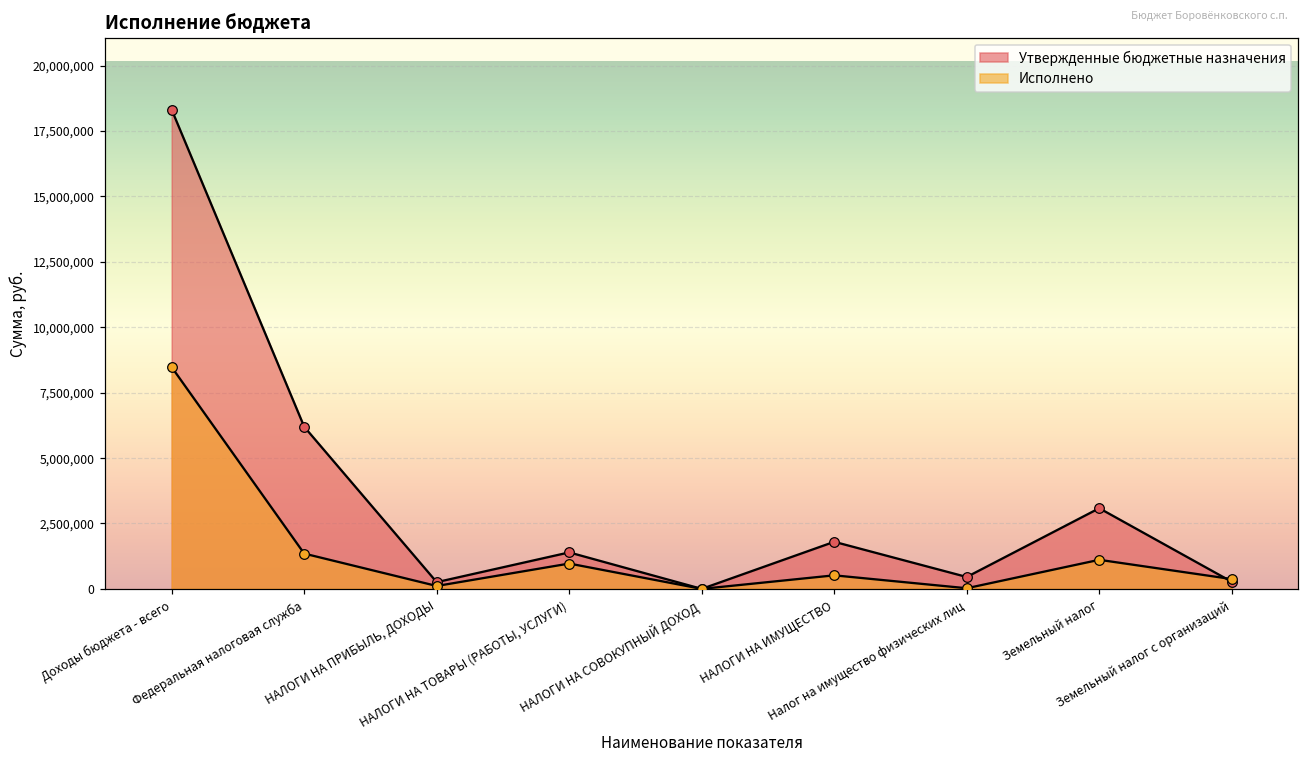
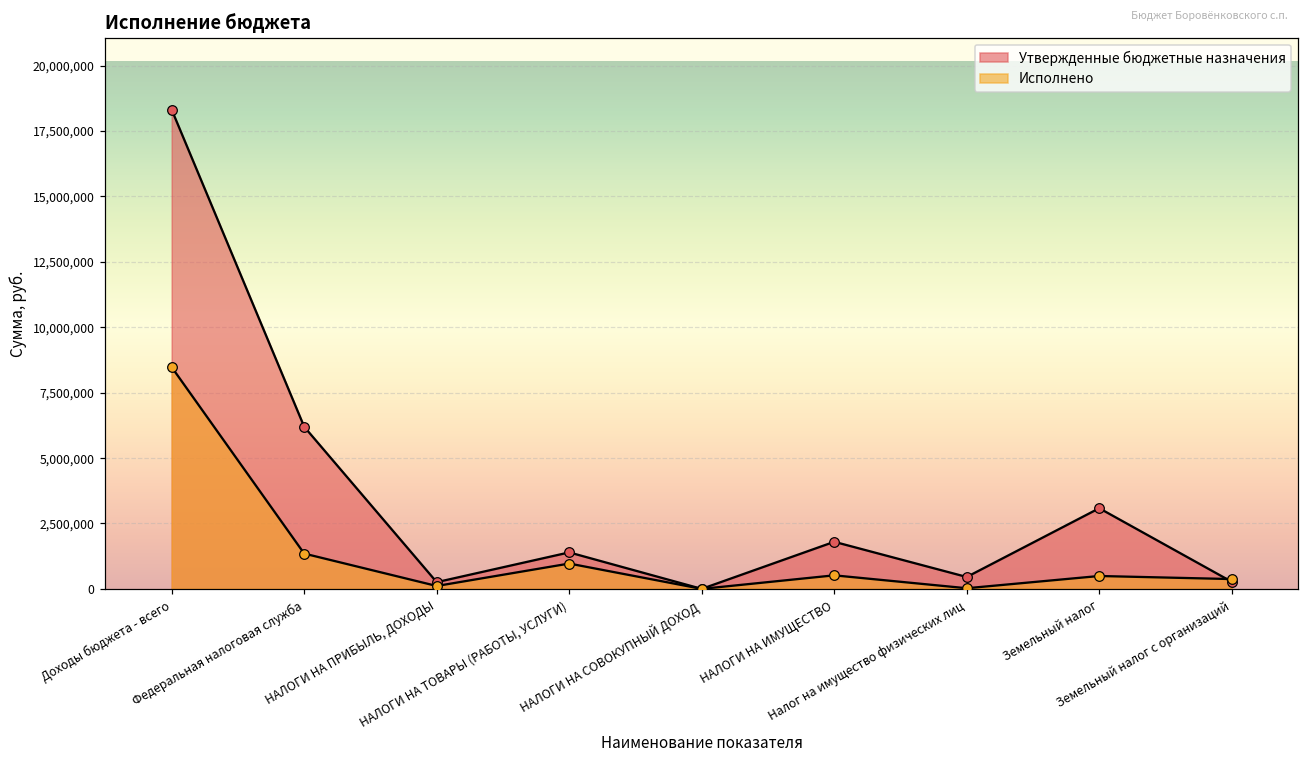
  {
    "Утвержденные бюджетные назначения": {
      "Доходы бюджета - всего": "18,300,000",
      "Федеральная налоговая служба": "6,200,000",
      "НАЛОГИ НА ПРИБЫЛЬ, ДОХОДЫ": "300,000",
      "НАЛОГИ НА ТОВАРЫ (РАБОТЫ, УСЛУГИ)": "1,400,000",
      "НАЛОГИ НА ИМУЩЕСТВО": "1,800,000",
      "Налог на имущество физических лиц": "500,000",
      "Земельный налог": "3,100,000"
    },
    "Исполнено": {
      "Доходы бюджета - всего": "8,500,000",
      "Федеральная налоговая служба": "1,300,000",
      "НАЛОГИ НА ПРИБЫЛЬ, ДОХОДЫ": "100,000",
      "НАЛОГИ НА ТОВАРЫ (РАБОТЫ, УСЛУГИ)": "1,000,000",
      "НАЛОГИ НА ИМУЩЕСТВО": "500,000",
      "Налог на имущество физических лиц": "0",
-     "Земельный налог": "1,100,000"
+     "Земельный налог": "500,000"
    }
  }
